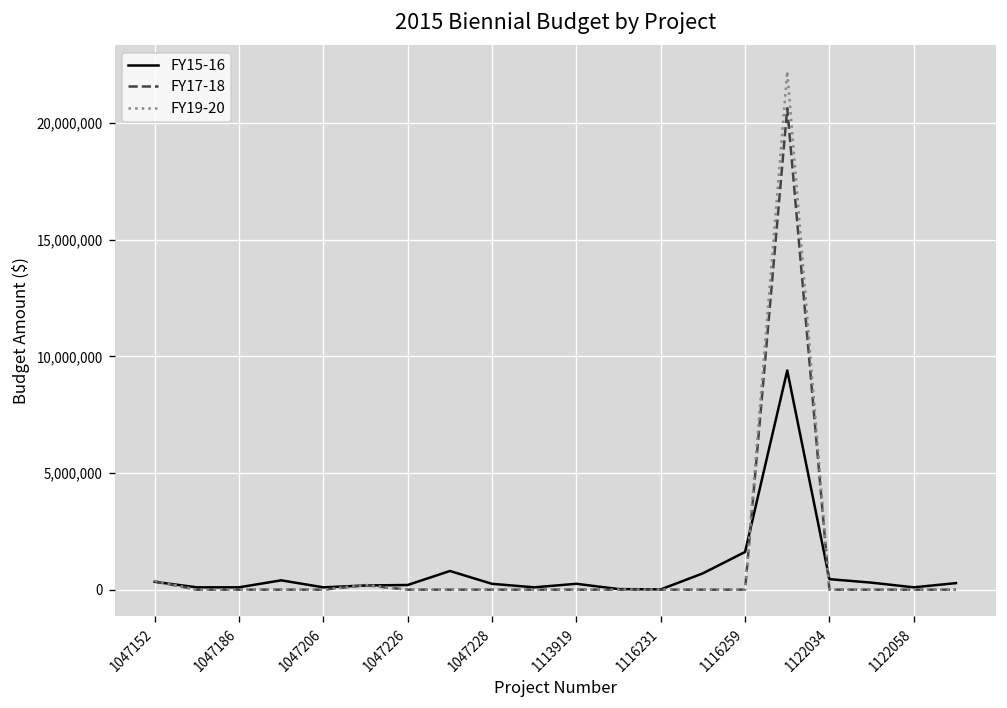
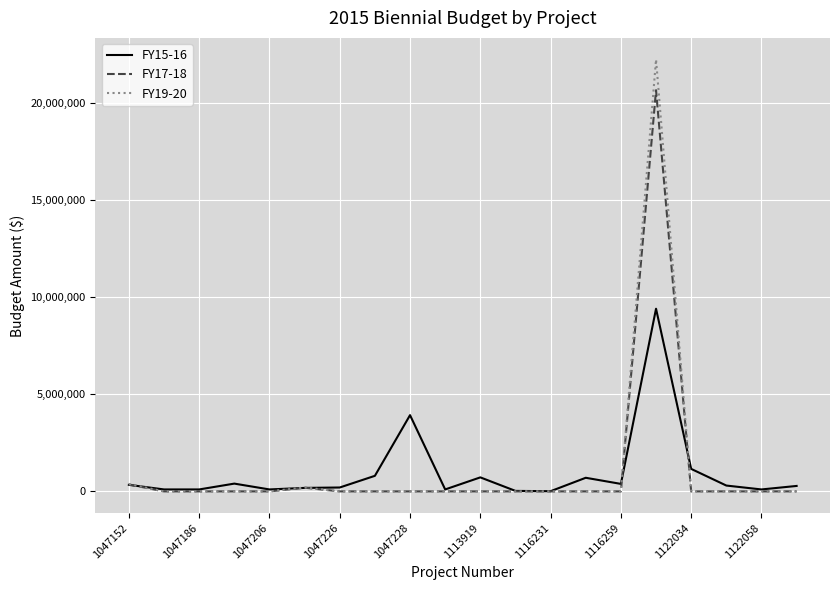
  {
    "FY15-16": {
      "1047226": "200,000",
-     "1047228": "300,000",
-     "1113919": "300,000",
-     "1116259": "1,600,000",
-     "1122034": "500,000"
+     "1047228": "3,900,000",
+     "1113919": "700,000",
+     "1116259": "400,000",
+     "1122034": "1,200,000"
    }
  }
